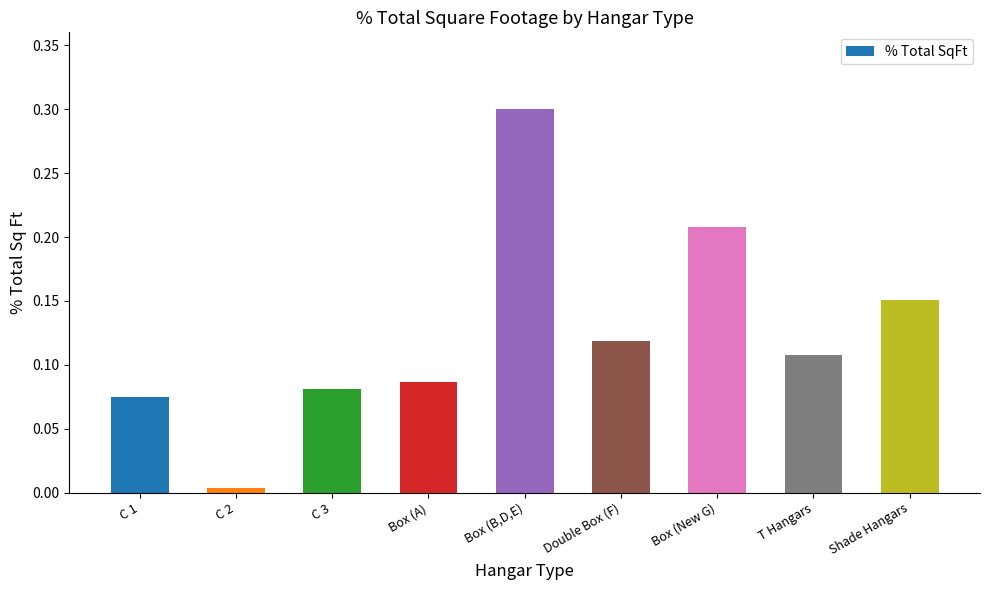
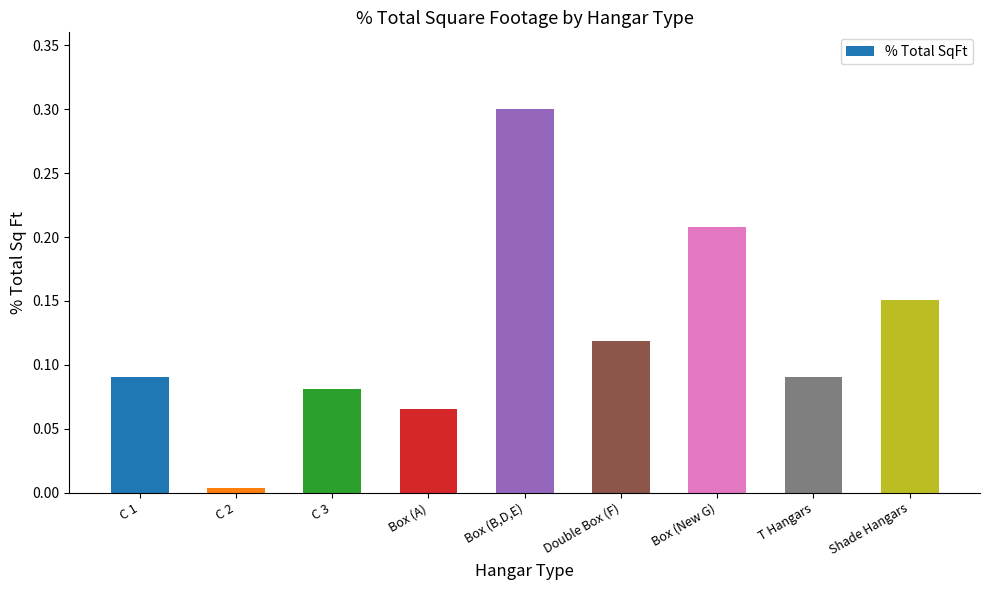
  {
-   "C 1": 0.075,
+   "C 1": 0.091,
    "C 2": 0.004,
    "C 3": 0.081,
-   "Box (A)": 0.087,
+   "Box (A)": 0.066,
    "Box (B,D,E)": 0.300,
    "Double Box (F)": 0.119,
    "Box (New G)": 0.208,
-   "T Hangars": 0.108,
+   "T Hangars": 0.091,
    "Shade Hangars": 0.151
  }
